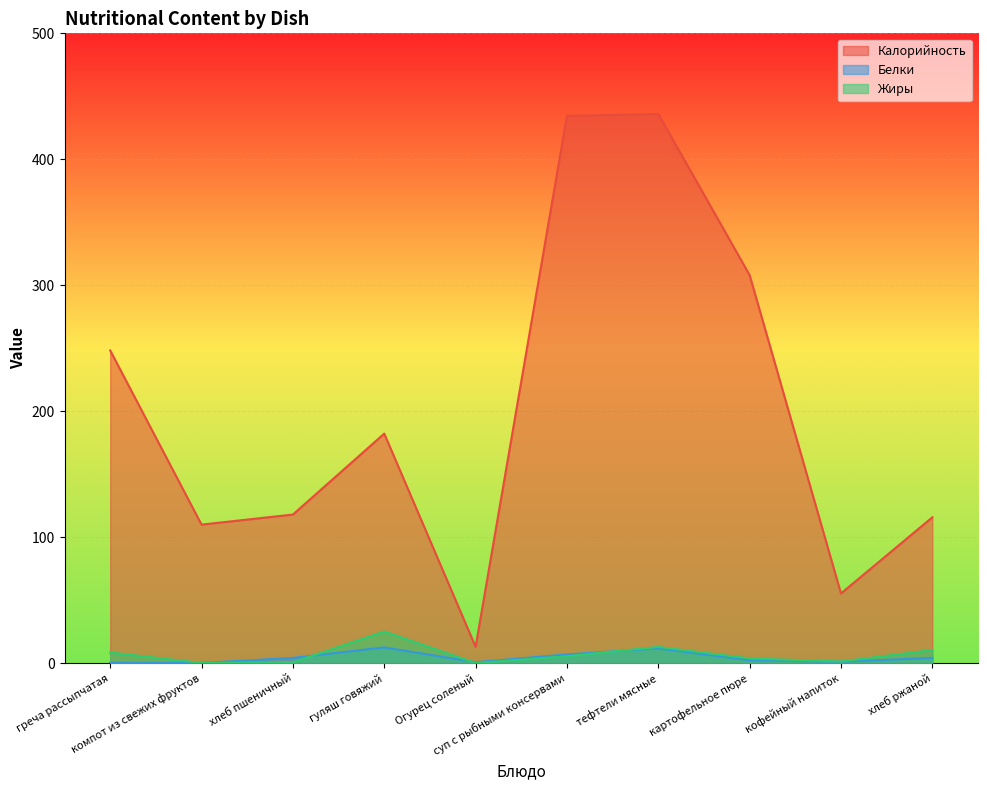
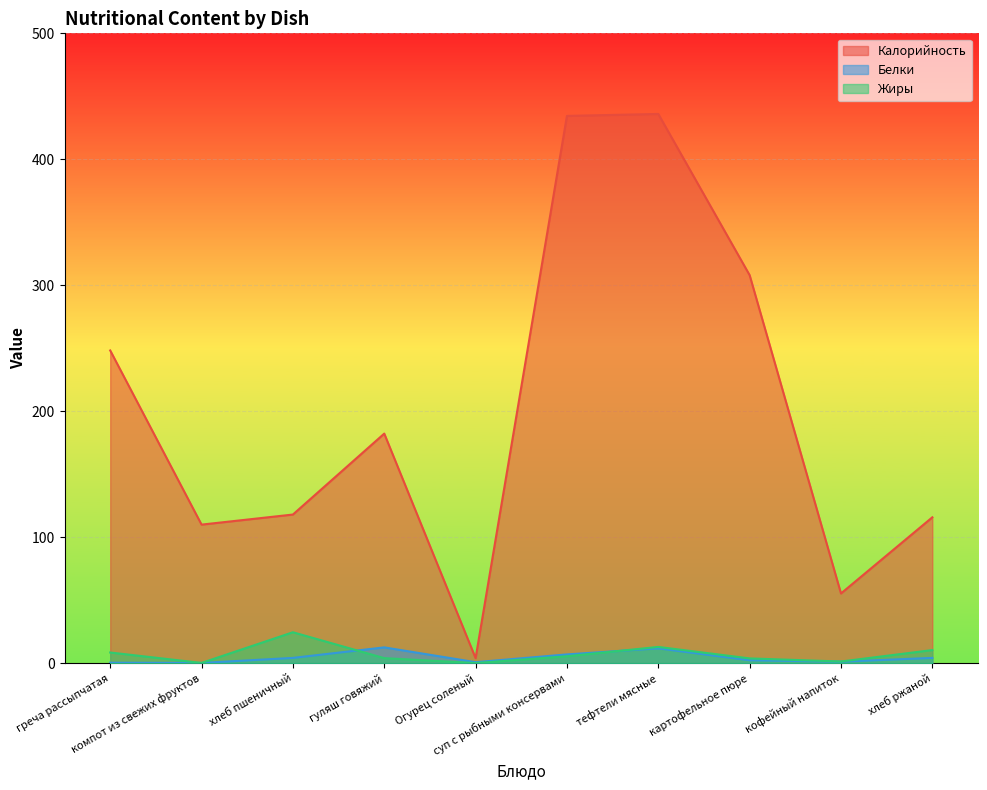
  {
    "Калорийность": {
      "греча рассыпчатая": 248,
      "компот из свежих фруктов": 110,
      "хлеб пшеничный": 118,
      "гуляш говяжий": 182,
-     "Огурец соленый": 13,
+     "Огурец соленый": 4,
      "суп с рыбными консервами": 434,
      "тефтели мясные": 436,
      "картофельное пюре": 308,
      "кофейный напиток": 55,
      "хлеб ржаной": 116
    },
    "Белки": {
      "греча рассыпчатая": 0,
      "хлеб пшеничный": 4,
      "гуляш говяжий": 13,
      "хлеб ржаной": 4
    },
    "Жиры": {
      "греча рассыпчатая": 8,
-     "хлеб пшеничный": 1,
-     "гуляш говяжий": 25,
+     "хлеб пшеничный": 25,
+     "гуляш говяжий": 4,
      "хлеб ржаной": 10
    }
  }
